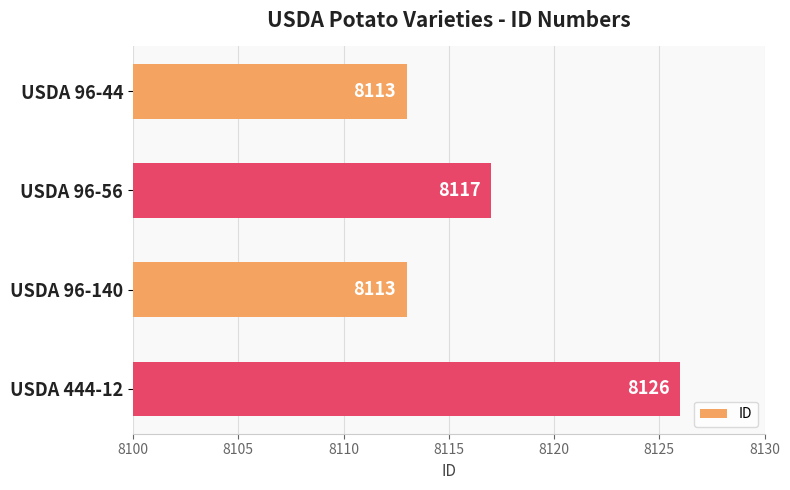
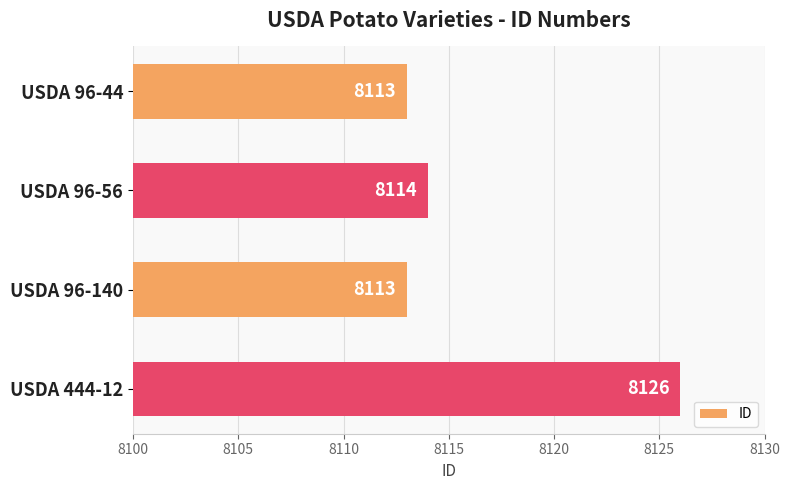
  {
    "USDA 96-44": 8113,
-   "USDA 96-56": 8117,
+   "USDA 96-56": 8114,
    "USDA 96-140": 8113,
    "USDA 444-12": 8126
  }
